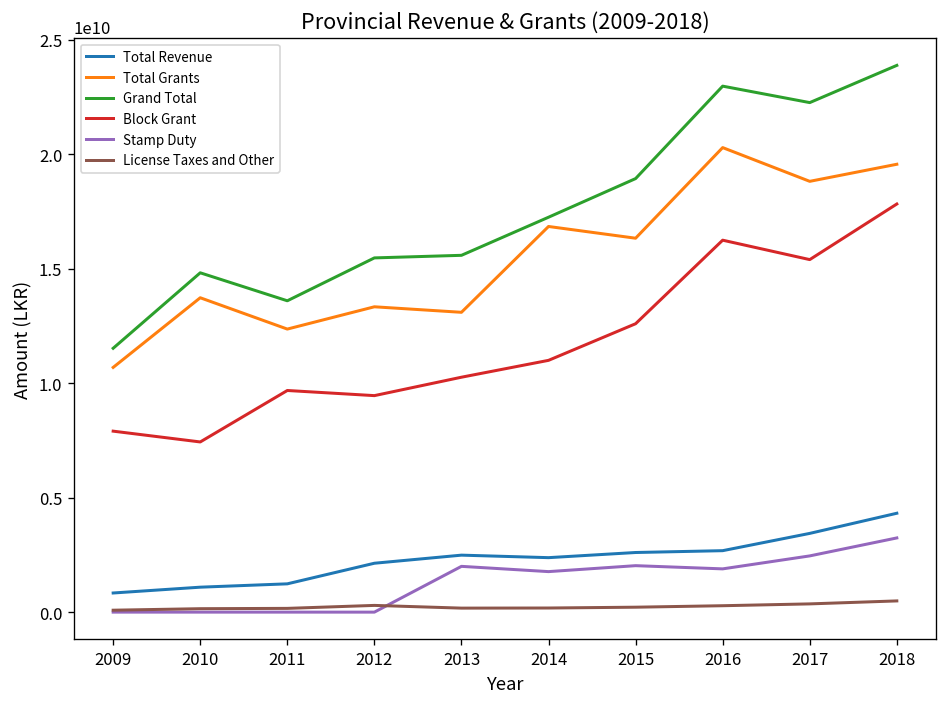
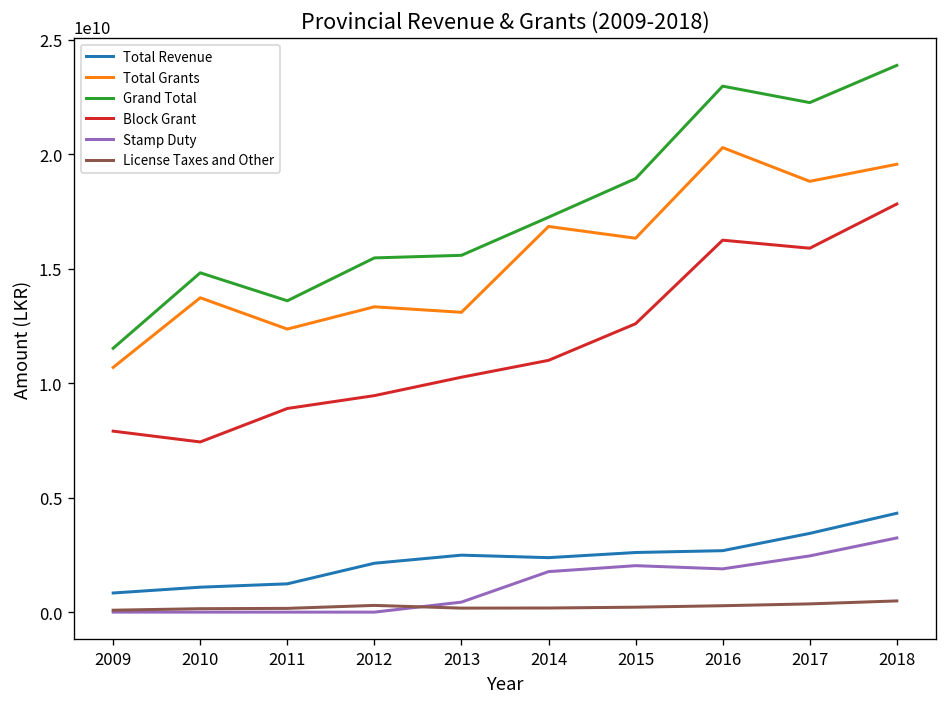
  {
    "Total Revenue": {
      "2009": 800000000,
      "2010": 1100000000,
      "2011": 1200000000,
      "2012": 2100000000,
      "2013": 2500000000,
      "2014": 2400000000,
      "2015": 2600000000,
      "2016": 2700000000,
      "2017": 3400000000,
      "2018": 4300000000
    },
    "Total Grants": {
      "2009": 10700000000,
      "2010": 13700000000,
      "2011": 12400000000,
      "2012": 13300000000,
      "2013": 13100000000,
      "2014": 16800000000,
      "2015": 16300000000,
      "2016": 20300000000,
      "2017": 18800000000,
      "2018": 19600000000
    },
    "Grand Total": {
      "2009": 11500000000,
      "2010": 14800000000,
      "2011": 13600000000,
      "2012": 15500000000,
      "2013": 15600000000,
      "2014": 17300000000,
      "2015": 18900000000,
      "2016": 23000000000,
      "2017": 22300000000,
      "2018": 23900000000
    },
    "Block Grant": {
      "2009": 7900000000,
      "2010": 7400000000,
-     "2011": 9700000000,
+     "2011": 8900000000,
      "2012": 9500000000,
      "2013": 10300000000,
      "2014": 11000000000,
      "2015": 12600000000,
      "2016": 16200000000,
-     "2017": 15400000000,
+     "2017": 15900000000,
      "2018": 17800000000
    },
    "Stamp Duty": {
      "2010": 0,
      "2011": 0,
      "2012": 0,
-     "2013": 2000000000,
+     "2013": 400000000,
      "2014": 1800000000,
      "2015": 2000000000,
      "2016": 1900000000,
      "2017": 2500000000,
      "2018": 3200000000
    },
    "License Taxes and Other": {
      "2010": 200000000,
      "2011": 200000000,
      "2012": 300000000,
      "2013": 200000000,
      "2014": 200000000,
      "2015": 200000000,
      "2016": 300000000,
      "2017": 400000000,
      "2018": 500000000
    }
  }
